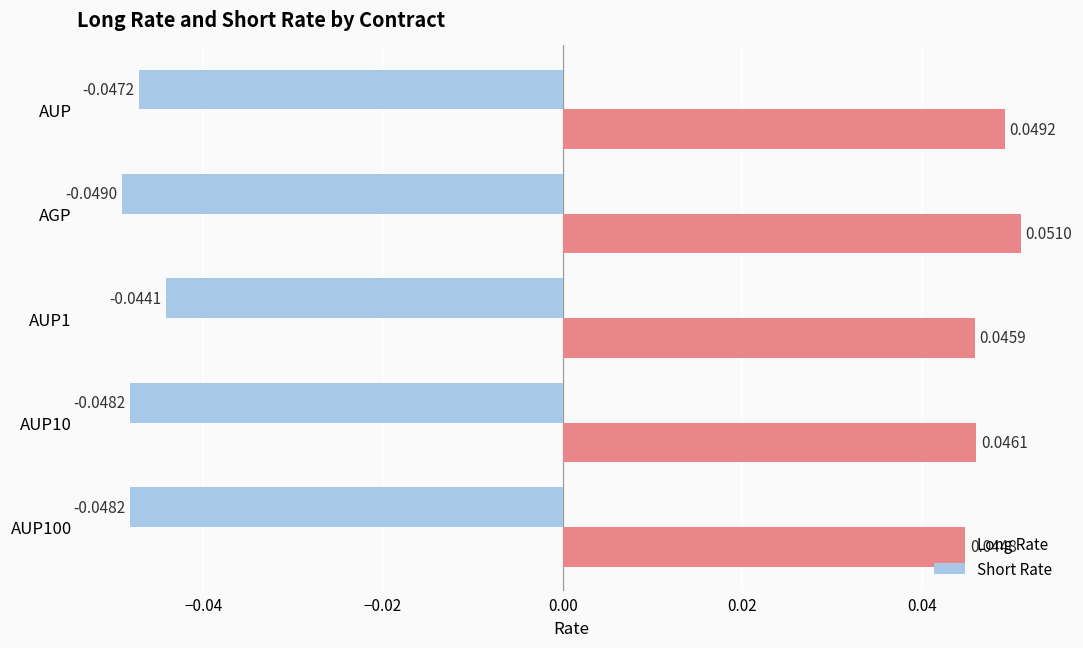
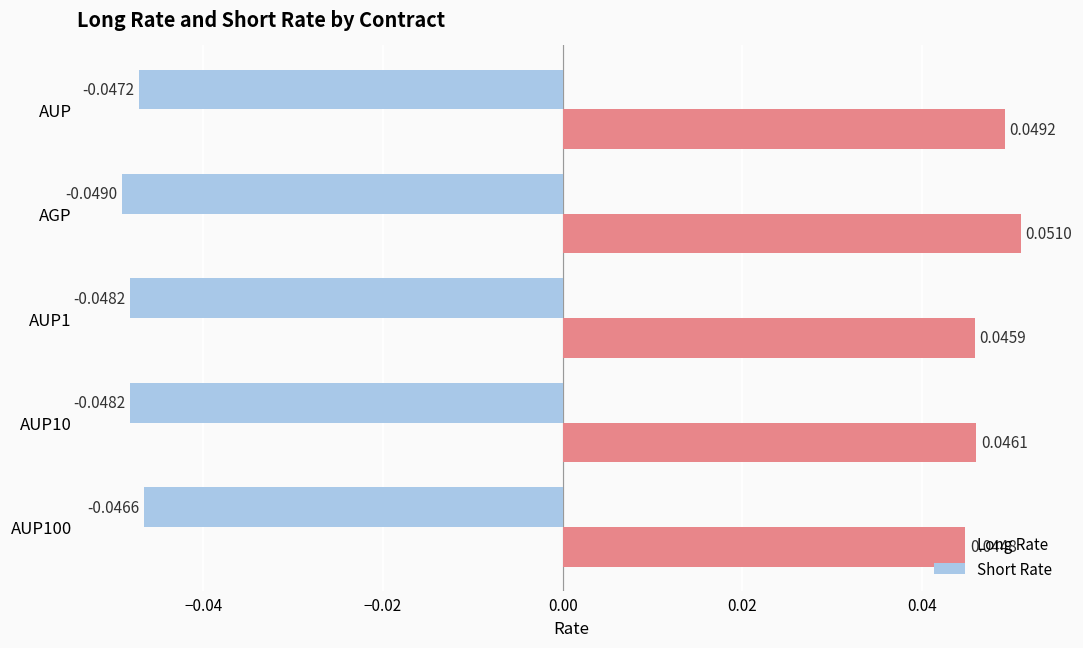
  {
    "Long Rate": {
      "AUP": 0.0492,
      "AGP": 0.0510,
      "AUP1": 0.0459,
      "AUP10": 0.0461,
      "AUP100": 0.0448
    },
    "Short Rate": {
      "AUP": -0.0472,
      "AGP": -0.0490,
-     "AUP1": -0.0441,
+     "AUP1": -0.0482,
      "AUP10": -0.0482,
-     "AUP100": -0.0482
+     "AUP100": -0.0466
    }
  }
